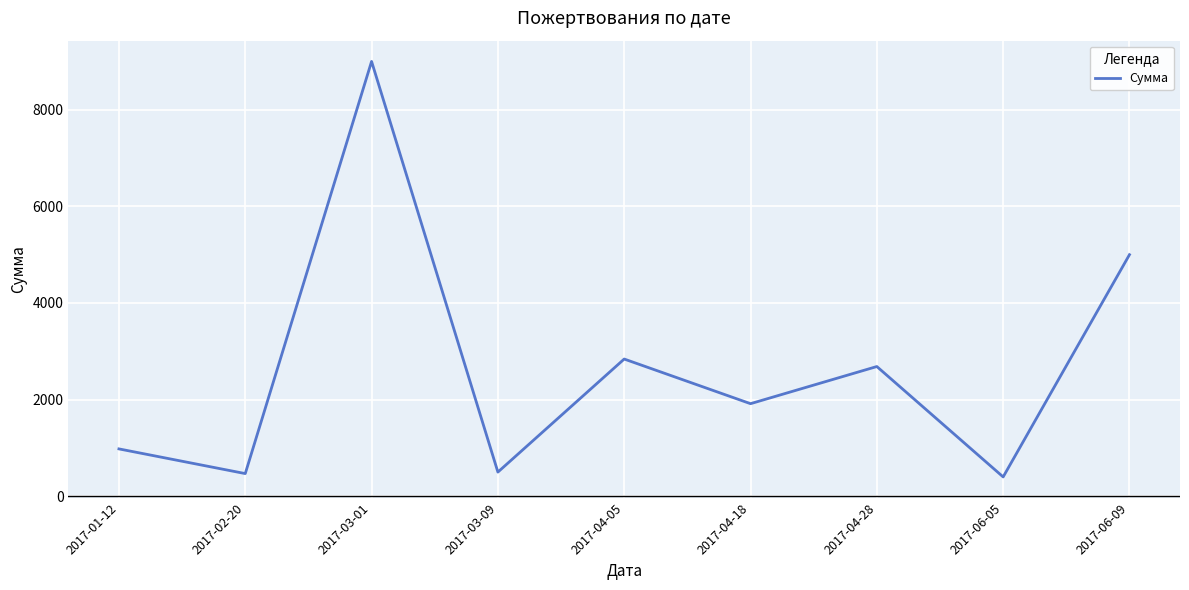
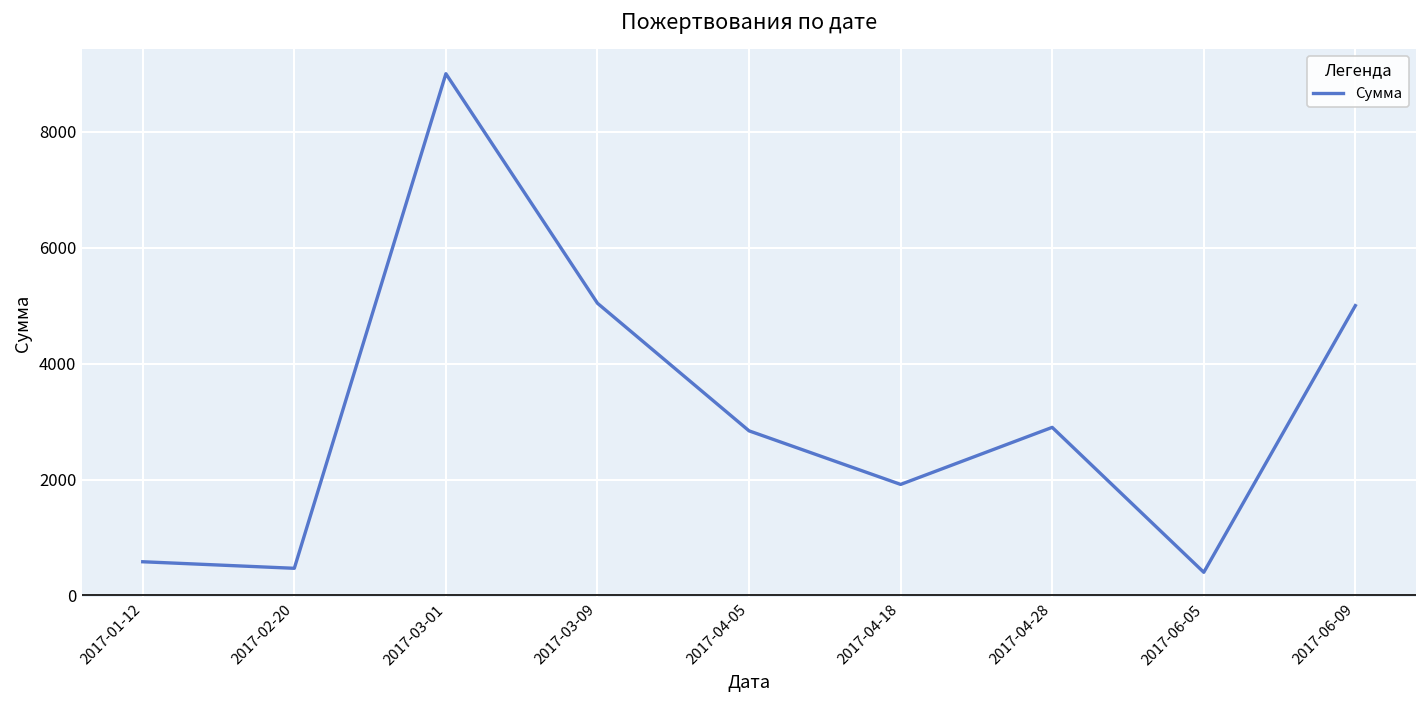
  {
-   "2017-01-12": 1000,
+   "2017-01-12": 600,
    "2017-02-20": 500,
    "2017-03-01": 9000,
-   "2017-03-09": 500,
+   "2017-03-09": 5000,
    "2017-04-05": 2800,
    "2017-04-18": 1900,
-   "2017-04-28": 2700,
+   "2017-04-28": 2900,
    "2017-06-05": 400,
    "2017-06-09": 5000
  }
